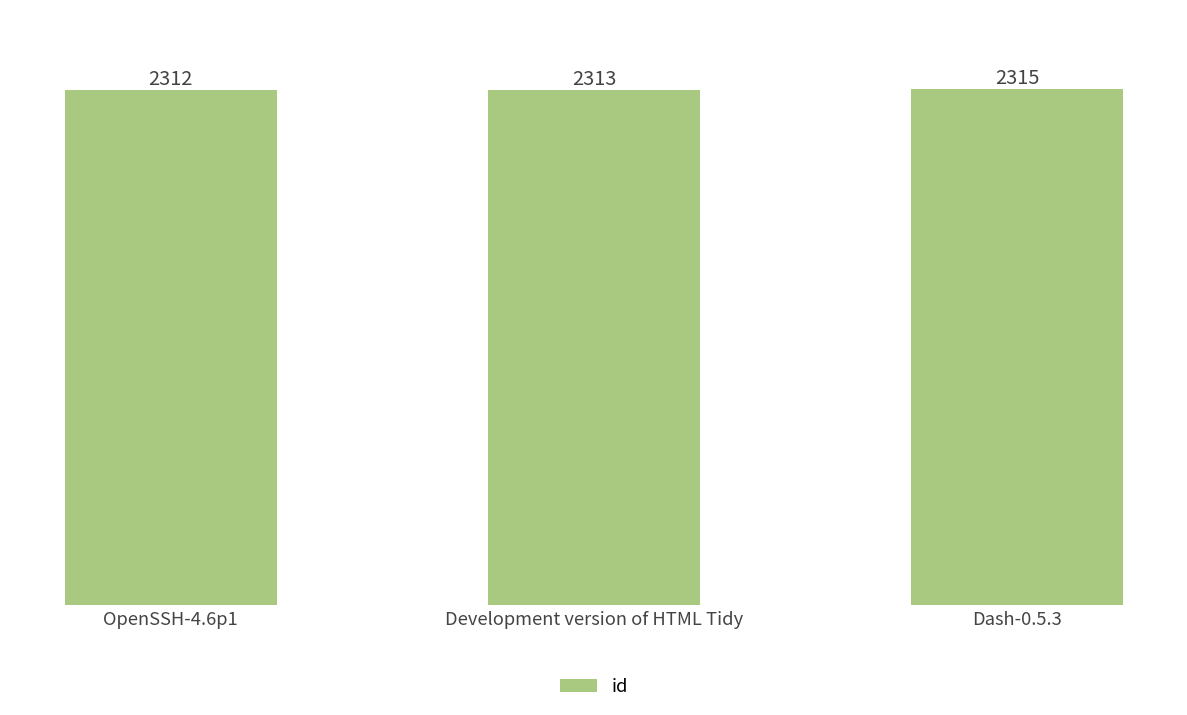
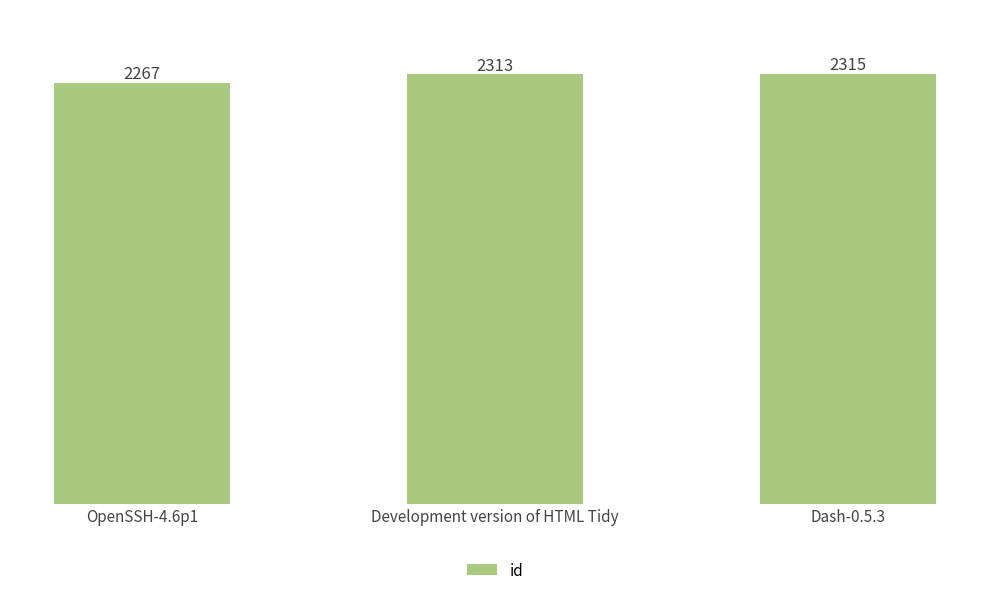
  {
-   "OpenSSH-4.6p1": 2312,
+   "OpenSSH-4.6p1": 2267,
    "Development version of HTML Tidy": 2313,
    "Dash-0.5.3": 2315
  }
